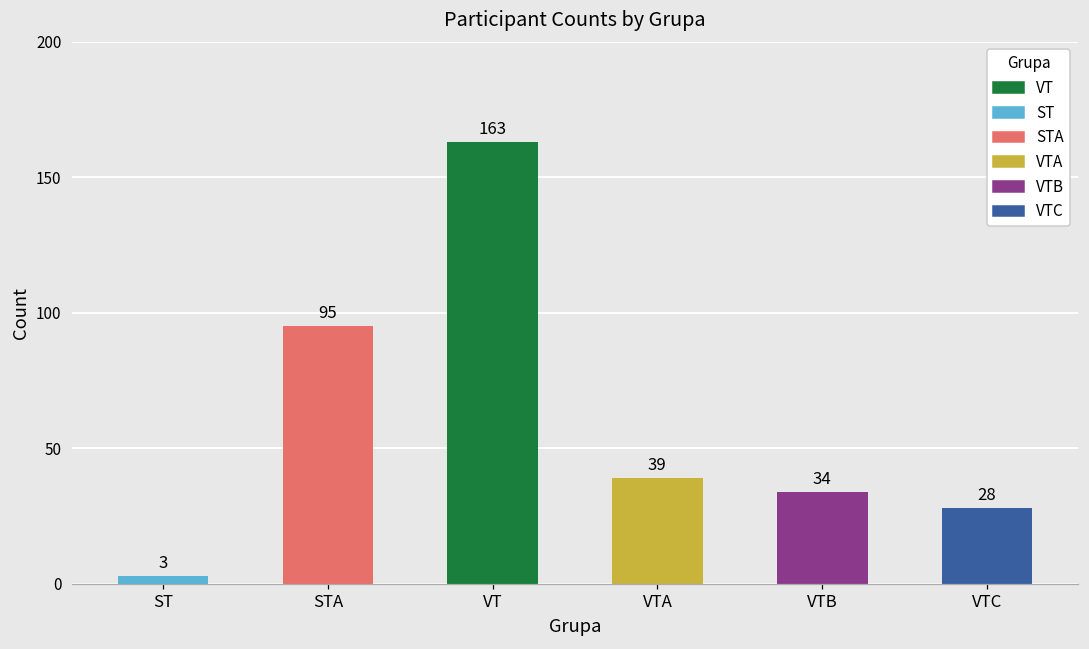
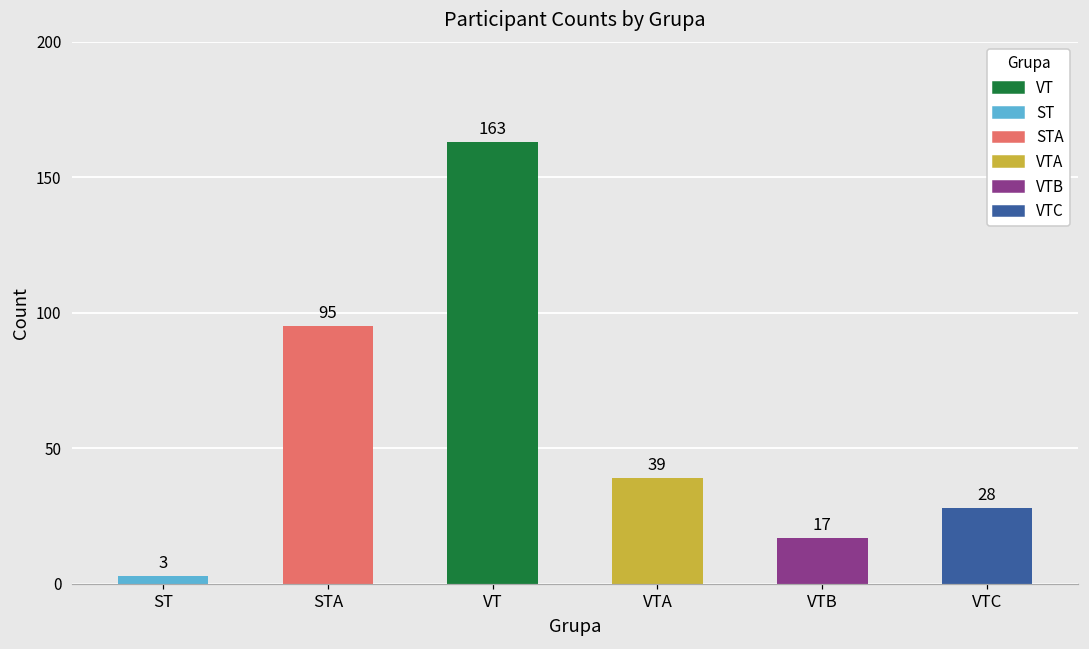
  {
    "ST": 3,
    "STA": 95,
    "VT": 163,
    "VTA": 39,
-   "VTB": 34,
+   "VTB": 17,
    "VTC": 28
  }
